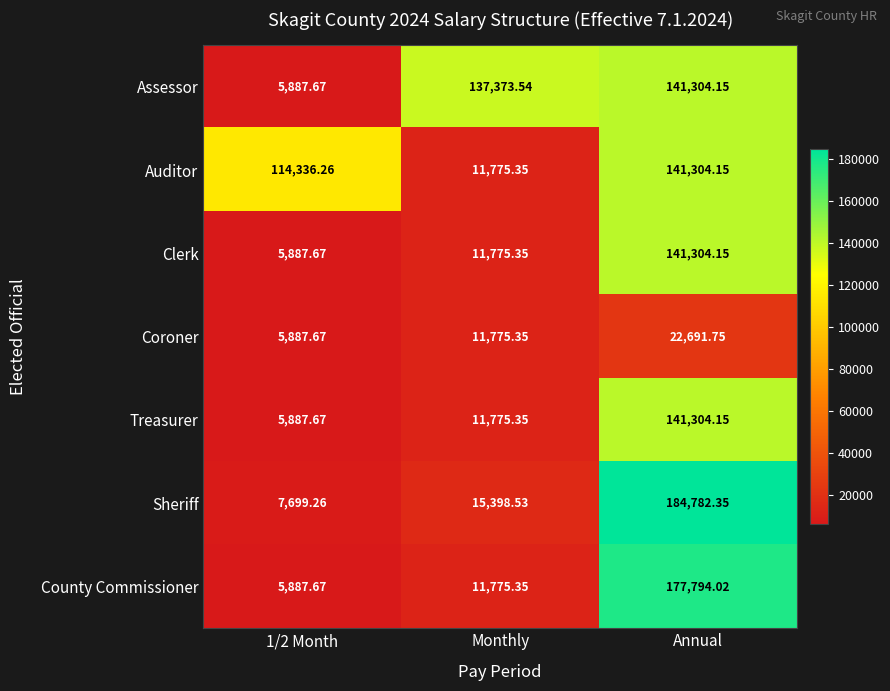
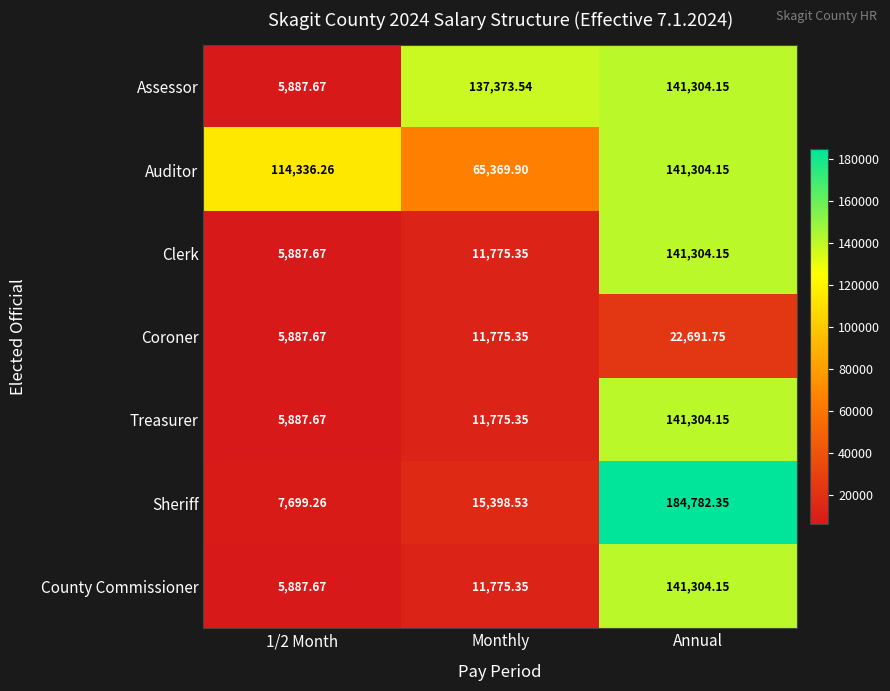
  {
    "Assessor": {
      "1/2 Month": "5,887.67",
      "Monthly": "137,373.54",
      "Annual": "141,304.15"
    },
    "Auditor": {
      "1/2 Month": "114,336.26",
-     "Monthly": "11,775.35",
+     "Monthly": "65,369.90",
      "Annual": "141,304.15"
    },
    "Clerk": {
      "1/2 Month": "5,887.67",
      "Monthly": "11,775.35",
      "Annual": "141,304.15"
    },
    "Coroner": {
      "1/2 Month": "5,887.67",
      "Monthly": "11,775.35",
      "Annual": "22,691.75"
    },
    "Treasurer": {
      "1/2 Month": "5,887.67",
      "Monthly": "11,775.35",
      "Annual": "141,304.15"
    },
    "Sheriff": {
      "1/2 Month": "7,699.26",
      "Monthly": "15,398.53",
      "Annual": "184,782.35"
    },
    "County Commissioner": {
      "1/2 Month": "5,887.67",
      "Monthly": "11,775.35",
-     "Annual": "177,794.02"
+     "Annual": "141,304.15"
    }
  }
